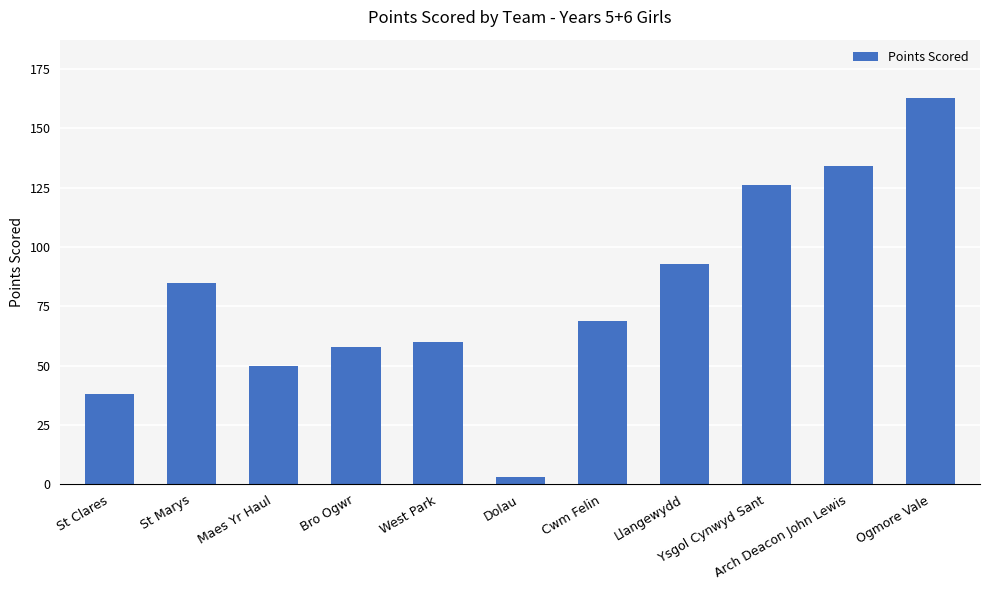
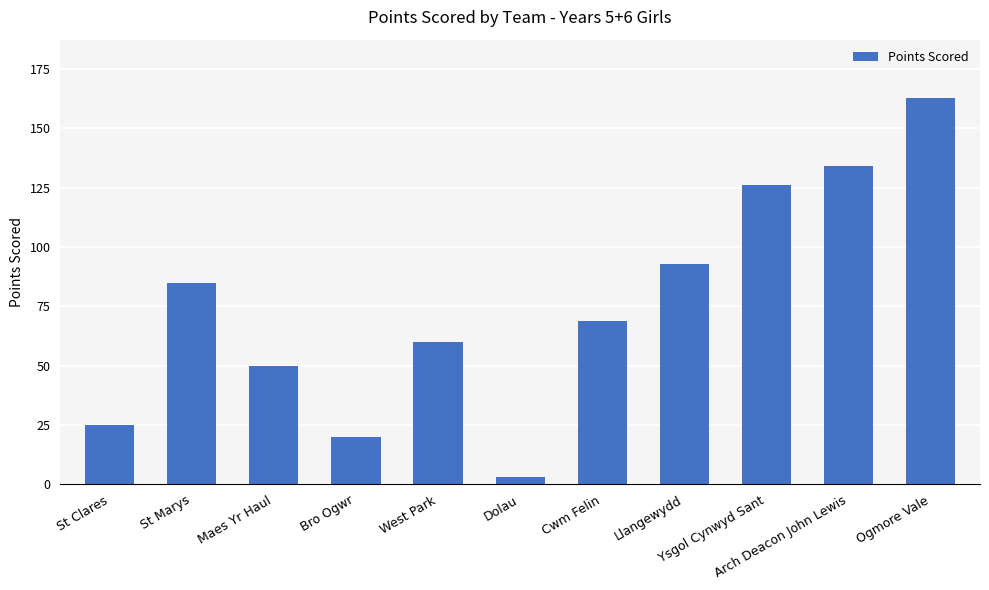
  {
-   "St Clares": 38,
+   "St Clares": 25,
    "St Marys": 85,
    "Maes Yr Haul": 50,
-   "Bro Ogwr": 58,
+   "Bro Ogwr": 20,
    "West Park": 60,
    "Dolau": 3,
    "Cwm Felin": 69,
    "Llangewydd": 93,
    "Ysgol Cynwyd Sant": 126,
    "Arch Deacon John Lewis": 134,
    "Ogmore Vale": 163
  }
